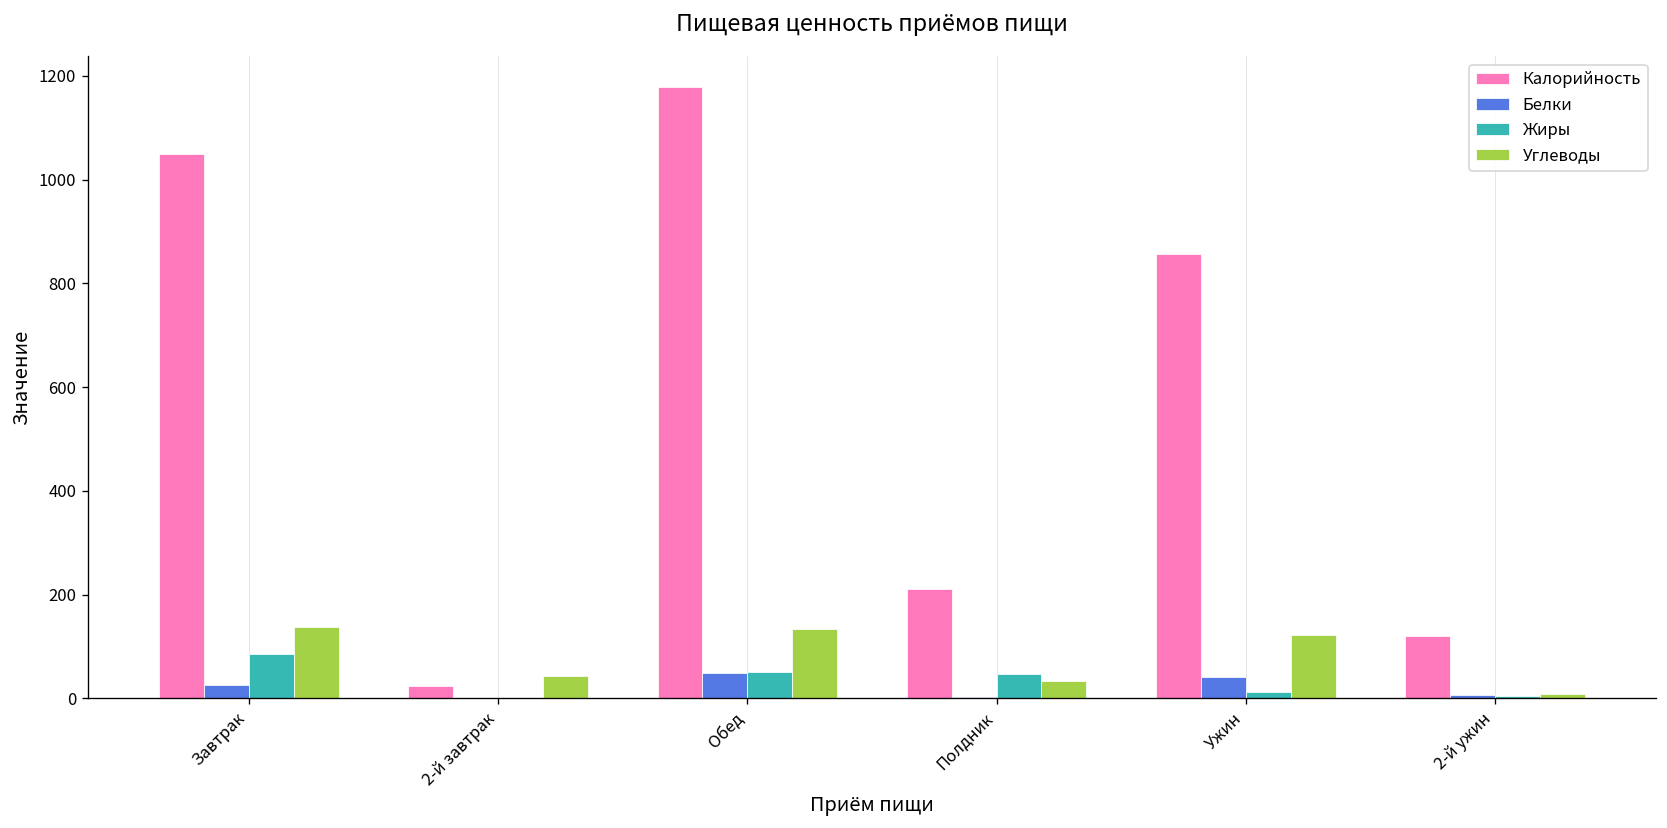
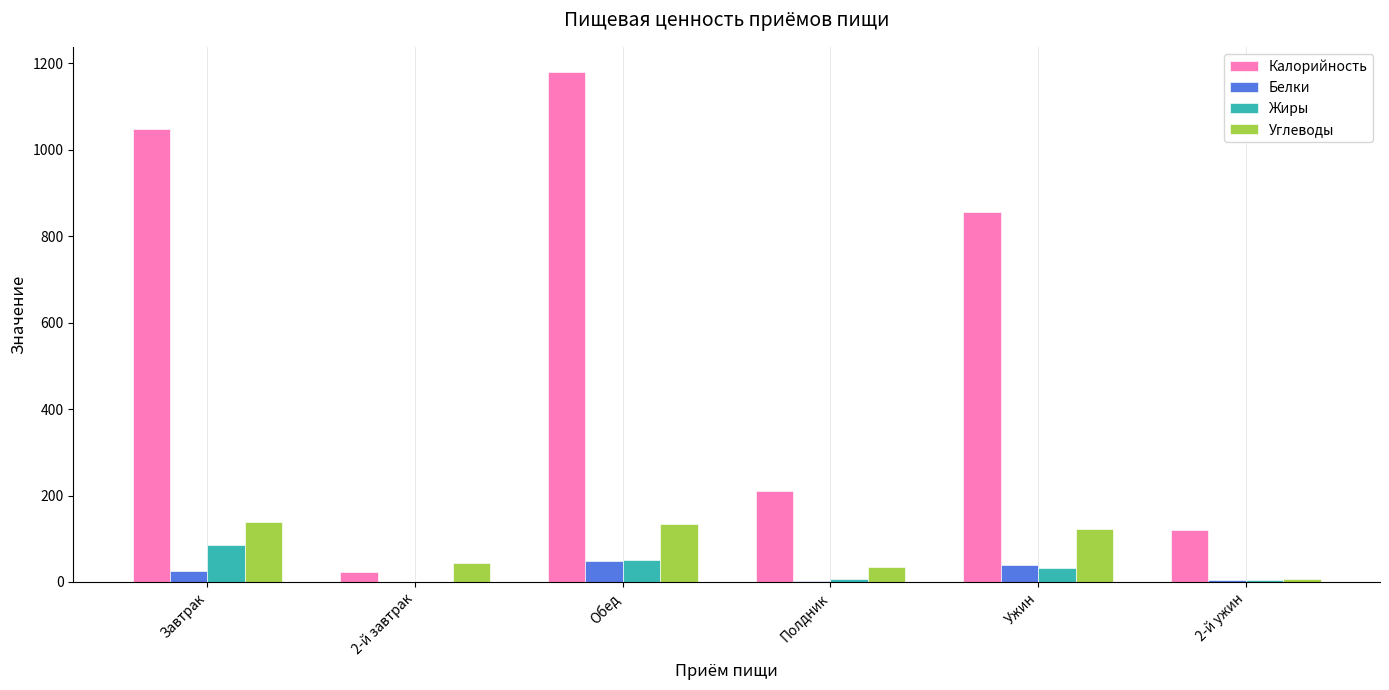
  {
    "Калорийность": {
      "Завтрак": 1050,
      "2-й завтрак": 20,
      "Обед": 1180,
      "Полдник": 210,
      "Ужин": 860,
      "2-й ужин": 120
    },
    "Белки": {
      "Завтрак": 20,
      "Обед": 50,
      "Ужин": 40
    },
    "Жиры": {
      "Завтрак": 90,
      "Обед": 50,
-     "Полдник": 50,
-     "Ужин": 10
+     "Полдник": 10,
+     "Ужин": 30
    },
    "Углеводы": {
      "Завтрак": 140,
      "2-й завтрак": 40,
      "Обед": 130,
      "Полдник": 30,
      "Ужин": 120,
      "2-й ужин": 10
    }
  }
